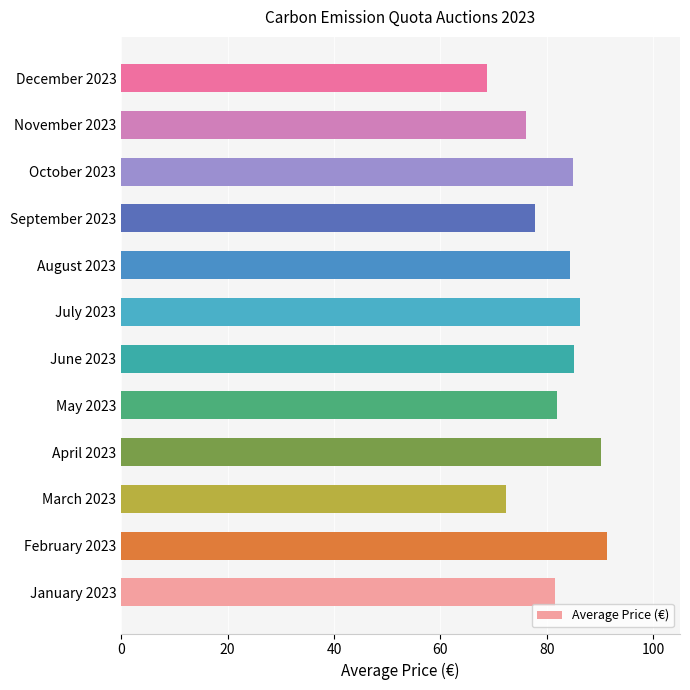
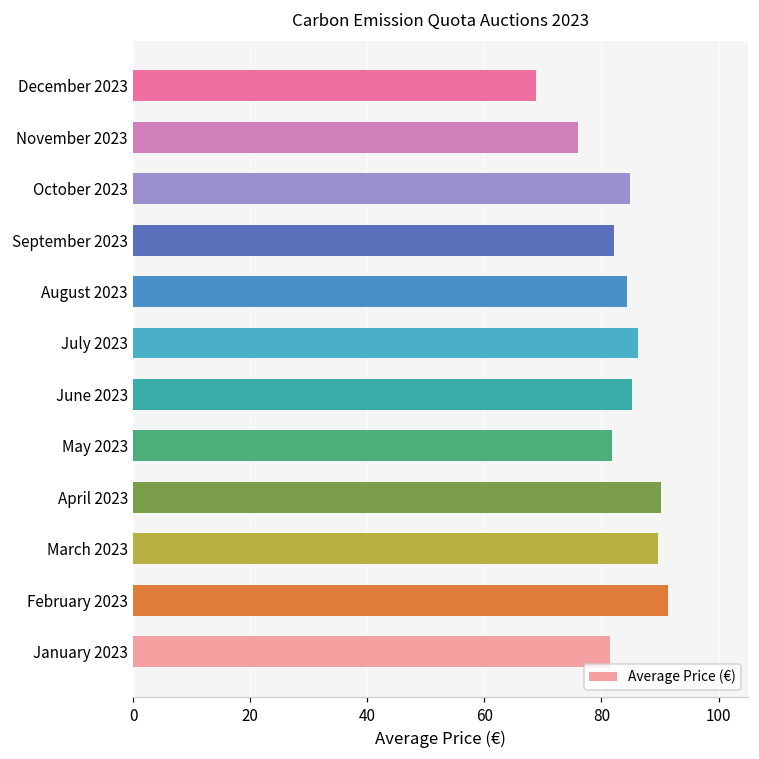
  {
    "December 2023": 69,
    "November 2023": 76,
    "October 2023": 85,
-   "September 2023": 78,
+   "September 2023": 82,
    "August 2023": 84,
    "July 2023": 86,
    "June 2023": 85,
    "May 2023": 82,
    "April 2023": 90,
-   "March 2023": 72,
+   "March 2023": 90,
    "February 2023": 91,
    "January 2023": 82
  }
